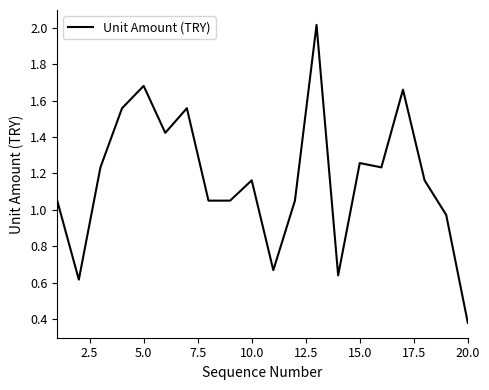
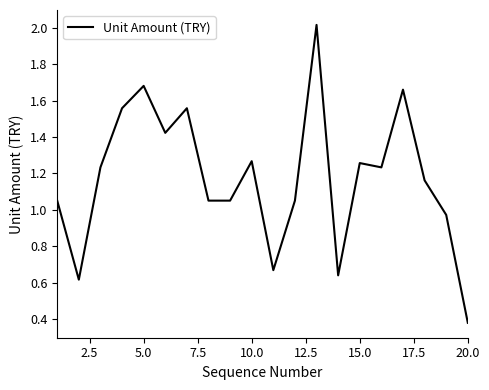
  {
    "5.0": 1.68,
-   "10.0": 1.16,
+   "10.0": 1.27,
    "15.0": 1.26,
    "20.0": 0.38
  }
